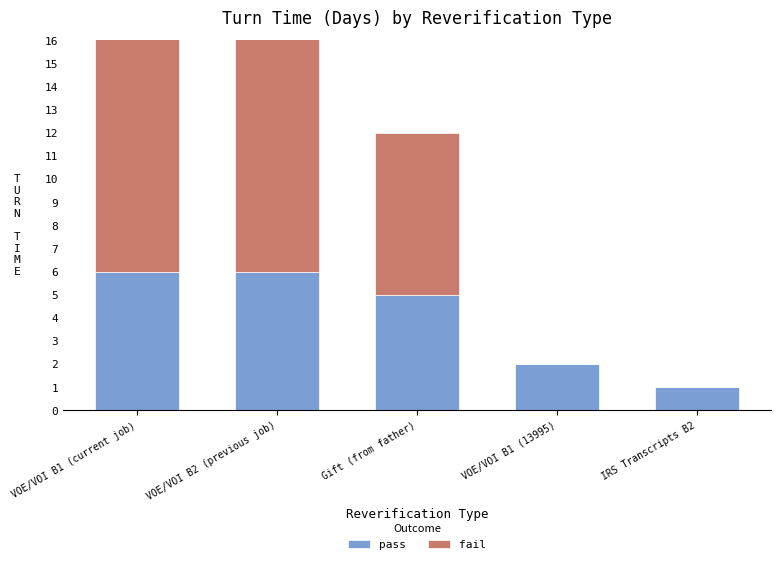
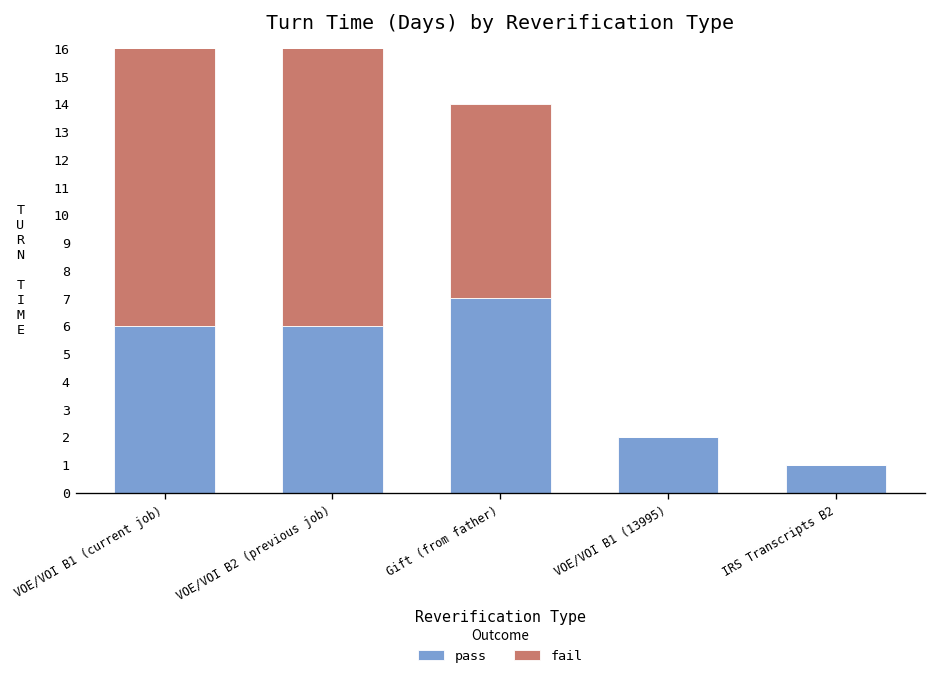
  {
    "pass": {
      "VOE/VOI B1 (current job)": 6,
      "VOE/VOI B2 (previous job)": 6,
-     "Gift (from father)": 5,
+     "Gift (from father)": 7,
      "VOE/VOI B1 (13995)": 2,
      "IRS Transcripts B2": 1
    },
    "fail": {
      "Gift (from father)": 7,
      "VOE/VOI B1 (13995)": 0,
      "IRS Transcripts B2": 0
    }
  }
